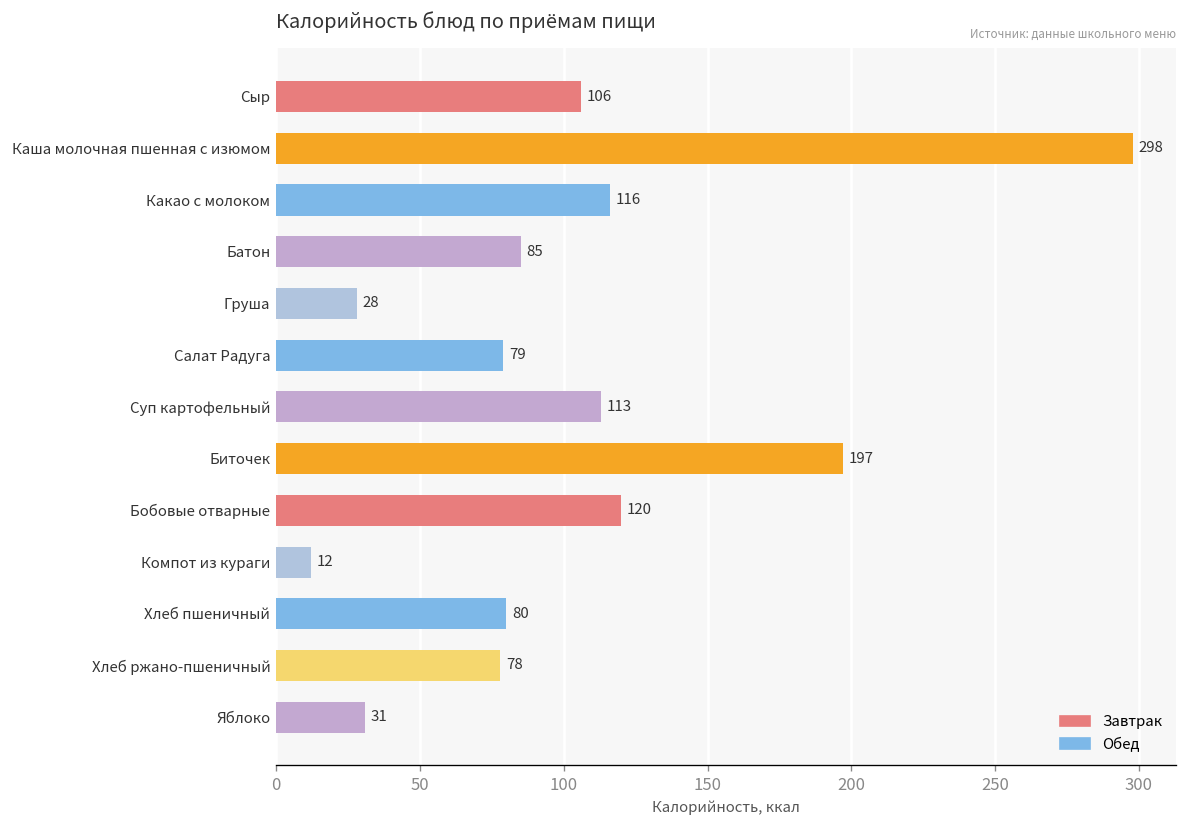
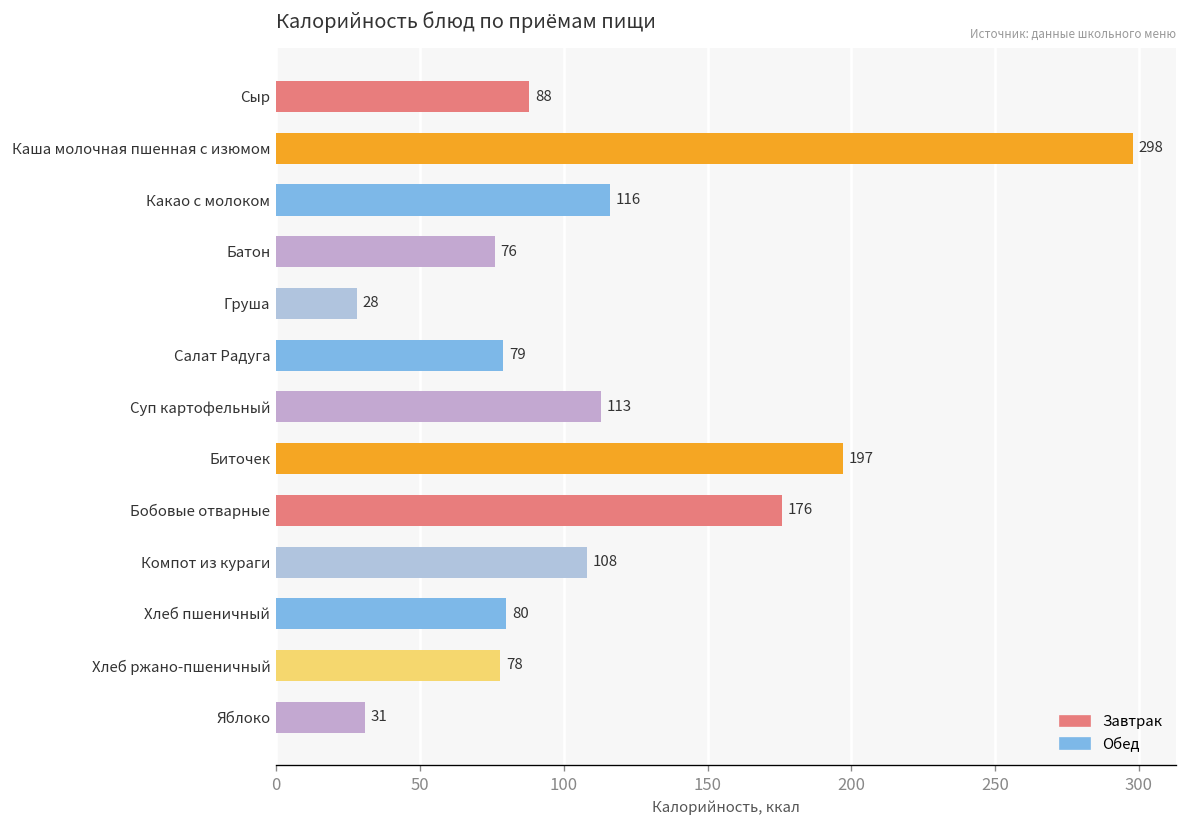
  {
-   "Сыр": 106,
+   "Сыр": 88,
    "Каша молочная пшенная с изюмом": 298,
    "Какао с молоком": 116,
-   "Батон": 85,
+   "Батон": 76,
    "Груша": 28,
    "Салат Радуга": 79,
    "Суп картофельный": 113,
    "Биточек": 197,
-   "Бобовые отварные": 120,
-   "Компот из кураги": 12,
+   "Бобовые отварные": 176,
+   "Компот из кураги": 108,
    "Хлеб пшеничный": 80,
    "Хлеб ржано-пшеничный": 78,
    "Яблоко": 31
  }
